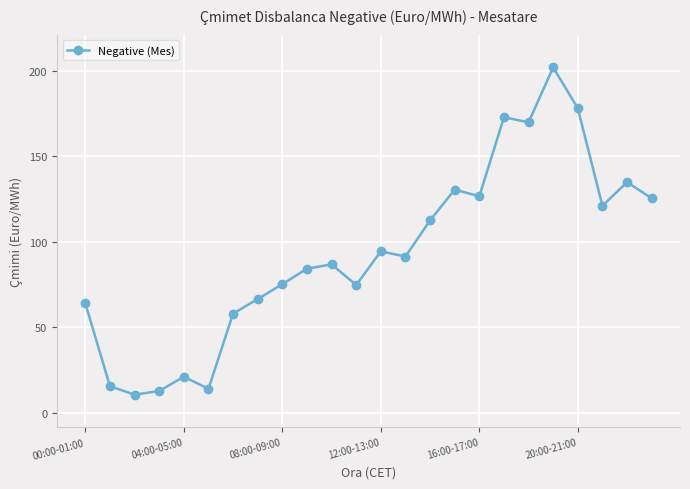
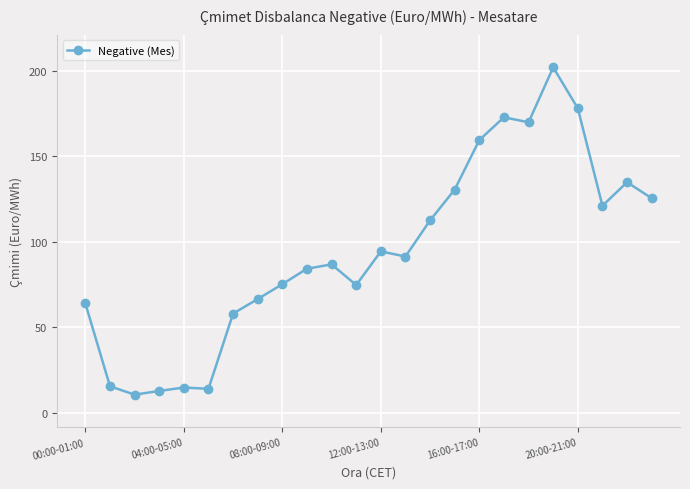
  {
    "00:00-01:00": 64,
-   "04:00-05:00": 21,
+   "04:00-05:00": 15,
    "08:00-09:00": 75,
    "12:00-13:00": 94,
-   "16:00-17:00": 127,
+   "16:00-17:00": 160,
    "20:00-21:00": 178
  }
